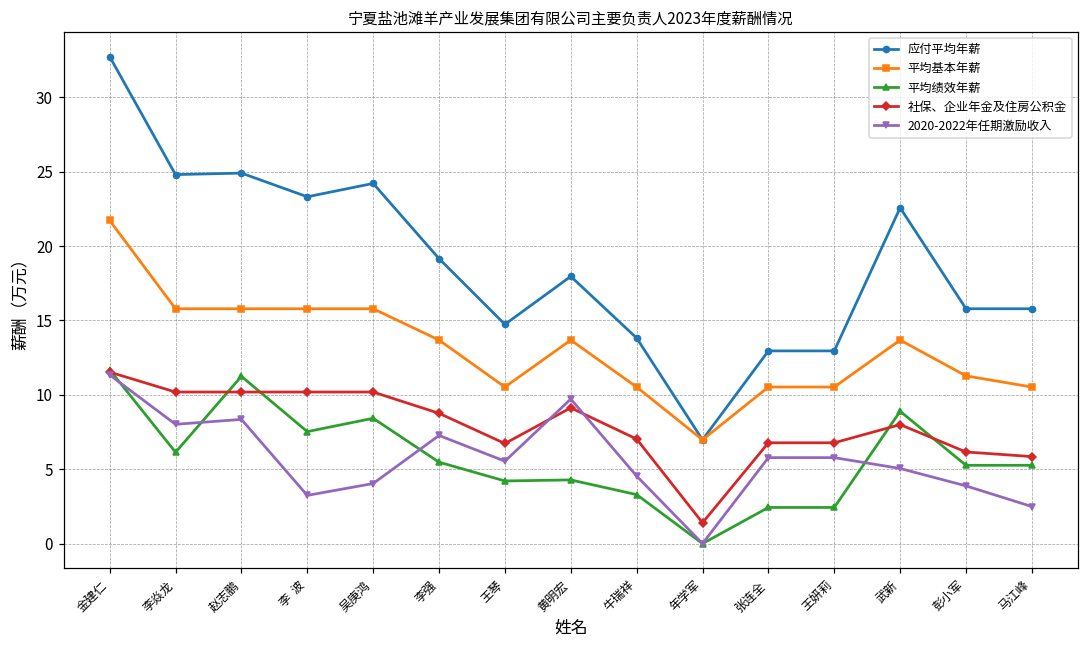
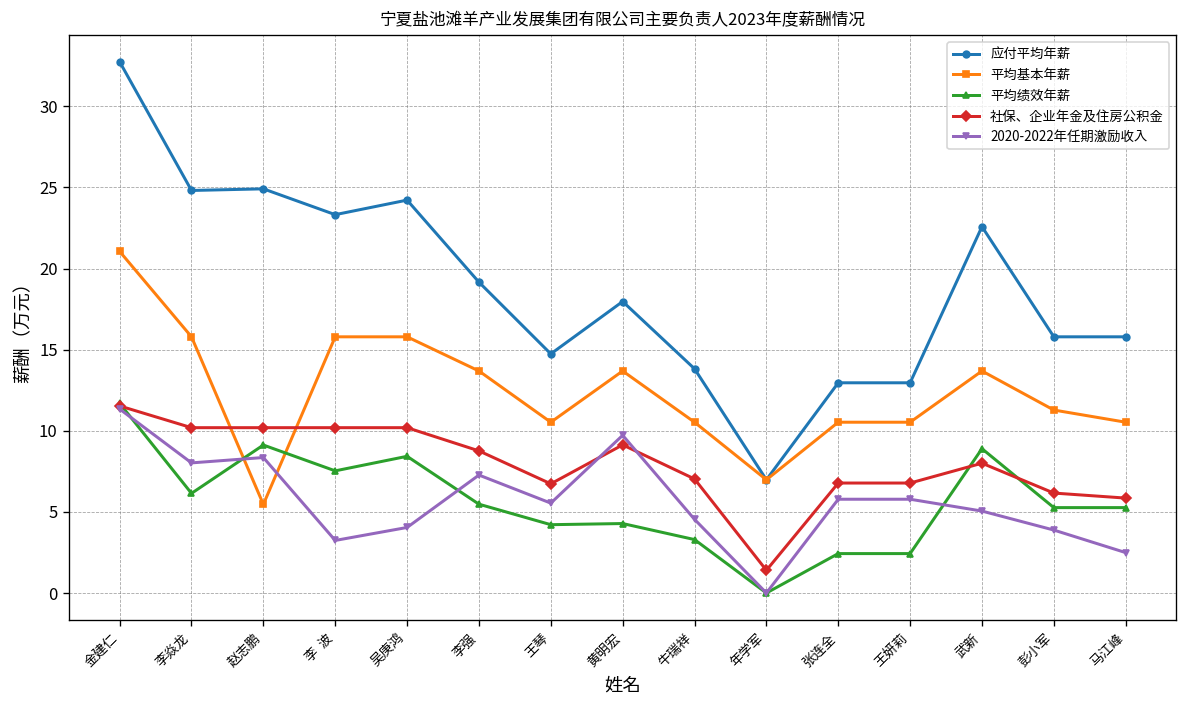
  {
    "应付平均年薪": {
      "金建仁": 32.7,
      "李焱龙": 24.8,
      "赵志鹏": 24.9,
      "李 波": 23.3,
      "吴庚鸿": 24.2,
      "李强": 19.2,
      "王琴": 14.7,
      "黄明宏": 18.0,
      "牛瑞祥": 13.8,
      "张连全": 13.0,
      "王妍莉": 13.0,
      "武新": 22.6,
      "彭小军": 15.8,
      "马江峰": 15.8
    },
    "平均基本年薪": {
-     "金建仁": 21.7,
+     "金建仁": 21.1,
      "李焱龙": 15.8,
-     "赵志鹏": 15.8,
+     "赵志鹏": 5.5,
      "李 波": 15.8,
      "吴庚鸿": 15.8,
      "李强": 13.7,
      "王琴": 10.5,
      "黄明宏": 13.7,
      "牛瑞祥": 10.5,
      "张连全": 10.5,
      "王妍莉": 10.5,
      "武新": 13.7,
      "彭小军": 11.3,
      "马江峰": 10.5
    },
    "平均绩效年薪": {
      "李焱龙": 6.1,
-     "赵志鹏": 11.2,
+     "赵志鹏": 9.1,
      "李 波": 7.5,
      "吴庚鸿": 8.4,
      "李强": 5.5,
      "王琴": 4.2,
      "黄明宏": 4.3,
      "牛瑞祥": 3.3,
      "张连全": 2.4,
      "王妍莉": 2.4,
      "武新": 8.9,
      "彭小军": 5.3,
      "马江峰": 5.3
    },
    "社保、企业年金及住房公积金": {
      "李焱龙": 10.2,
      "赵志鹏": 10.2,
      "李 波": 10.2,
      "吴庚鸿": 10.2,
      "李强": 8.8,
      "王琴": 6.7,
      "黄明宏": 9.1,
      "牛瑞祥": 7.0,
      "年学军": 1.4,
      "张连全": 6.8,
      "王妍莉": 6.8,
      "武新": 8.0,
      "彭小军": 6.2,
      "马江峰": 5.9
    },
    "2020-2022年任期激励收入": {
      "李焱龙": 8.0,
      "赵志鹏": 8.4,
      "李 波": 3.2,
      "吴庚鸿": 4.0,
      "李强": 7.3,
      "王琴": 5.5,
      "黄明宏": 9.7,
      "牛瑞祥": 4.5,
      "张连全": 5.8,
      "王妍莉": 5.8,
      "武新": 5.1,
      "彭小军": 3.9,
      "马江峰": 2.5
    }
  }
